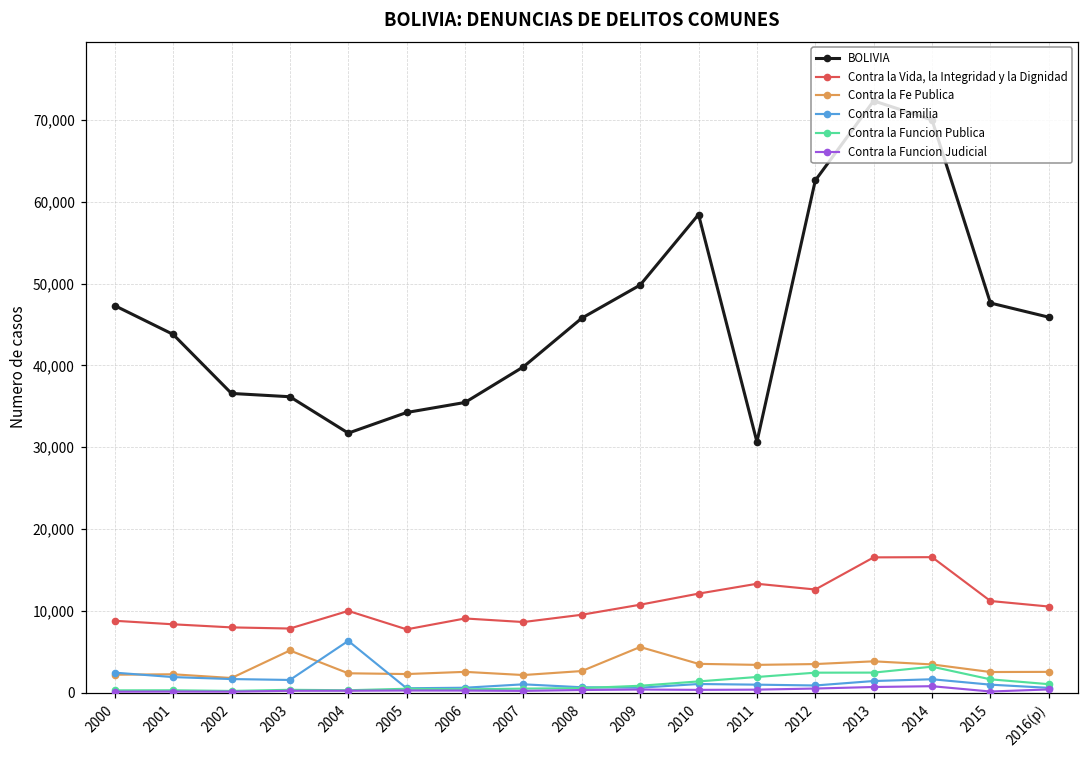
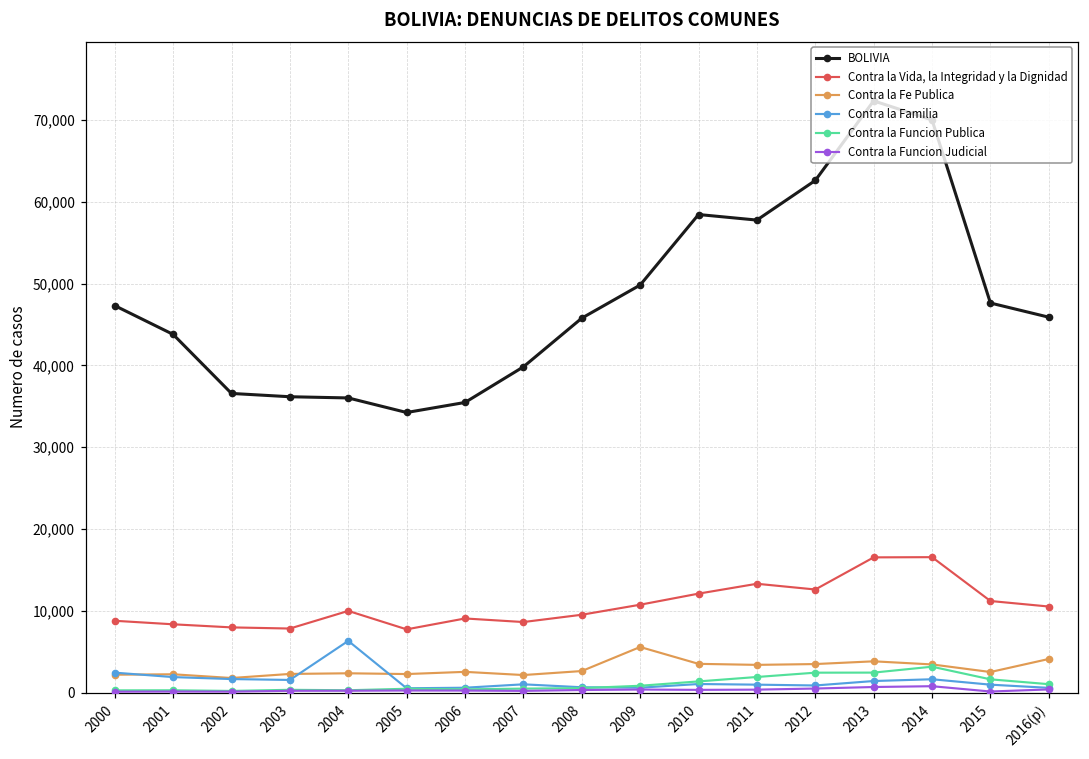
  {
    "BOLIVIA": {
      "2000": "47,000",
      "2001": "44,000",
      "2002": "37,000",
      "2003": "36,000",
-     "2004": "32,000",
+     "2004": "36,000",
      "2005": "34,000",
      "2006": "35,000",
      "2007": "40,000",
      "2008": "46,000",
      "2009": "50,000",
      "2010": "58,000",
-     "2011": "31,000",
+     "2011": "58,000",
      "2012": "63,000",
      "2015": "48,000",
      "2016(p)": "46,000"
    },
    "Contra la Vida, la Integridad y la Dignidad": {
      "2000": "9,000",
      "2001": "8,000",
      "2002": "8,000",
      "2003": "8,000",
      "2004": "10,000",
      "2005": "8,000",
      "2006": "9,000",
      "2007": "9,000",
      "2008": "10,000",
      "2009": "11,000",
      "2010": "12,000",
      "2011": "13,000",
      "2012": "13,000",
      "2013": "17,000",
      "2014": "17,000",
      "2015": "11,000",
      "2016(p)": "11,000"
    },
    "Contra la Fe Publica": {
-     "2003": "5,000",
+     "2003": "2,000",
      "2004": "2,000",
      "2005": "2,000",
      "2006": "3,000",
      "2007": "2,000",
      "2008": "3,000",
      "2009": "6,000",
      "2010": "4,000",
      "2011": "3,000",
      "2012": "3,000",
      "2013": "4,000",
      "2015": "3,000",
-     "2016(p)": "3,000"
+     "2016(p)": "4,000"
    },
    "Contra la Familia": {
      "2003": "2,000",
      "2004": "6,000",
      "2007": "1,000",
      "2011": "1,000",
      "2012": "1,000",
      "2013": "1,000",
      "2014": "2,000",
      "2015": "1,000"
    },
    "Contra la Funcion Publica": {
      "2011": "2,000",
      "2012": "2,000",
      "2013": "2,000",
      "2015": "2,000",
      "2016(p)": "1,000"
    },
    "Contra la Funcion Judicial": {
      "2010": "0",
      "2011": "0",
      "2012": "0",
      "2013": "1,000",
      "2014": "1,000",
      "2015": "0"
    }
  }
